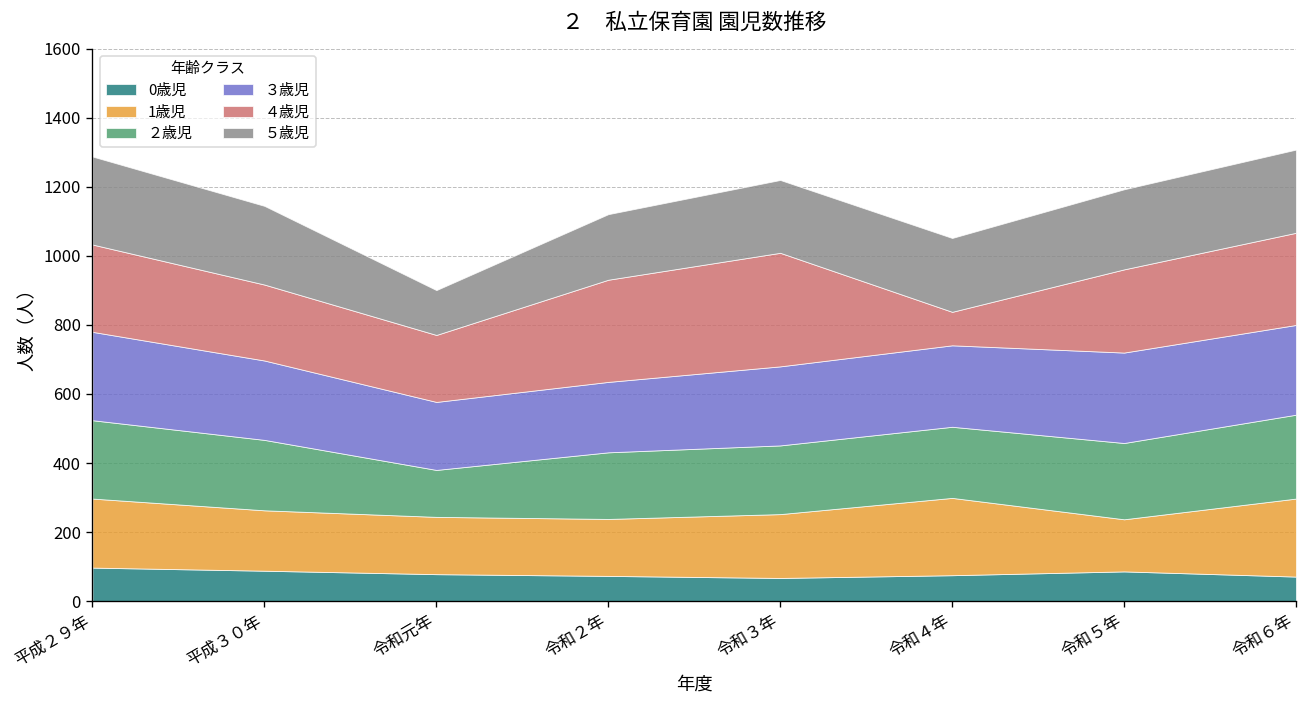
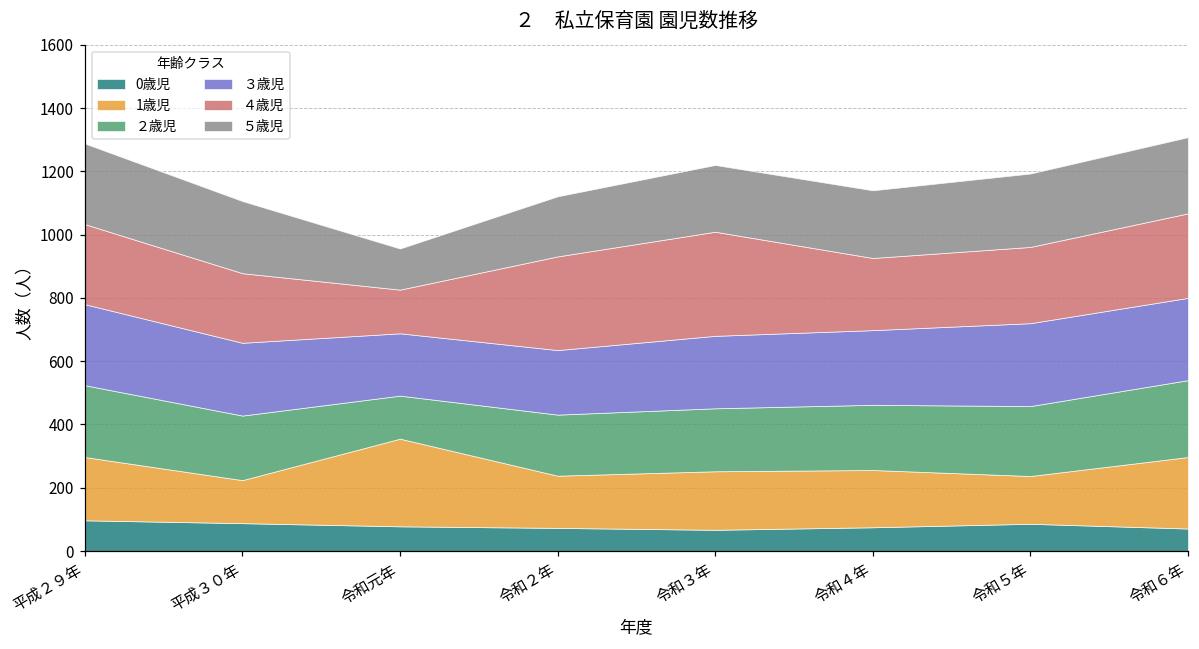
  {
    "0歳児": {
      "平成２９年": 100,
      "平成３０年": 90,
      "令和元年": 80,
      "令和２年": 70,
      "令和３年": 70,
      "令和４年": 80,
      "令和５年": 90,
      "令和６年": 70
    },
    "1歳児": {
      "平成２９年": 200,
-     "平成３０年": 180,
-     "令和元年": 170,
+     "平成３０年": 140,
+     "令和元年": 280,
      "令和２年": 170,
      "令和３年": 190,
-     "令和４年": 220,
+     "令和４年": 180,
      "令和５年": 150,
      "令和６年": 230
    },
    "２歳児": {
      "平成２９年": 230,
      "平成３０年": 200,
      "令和元年": 140,
      "令和２年": 190,
      "令和３年": 200,
      "令和４年": 210,
      "令和５年": 220,
      "令和６年": 240
    },
    "３歳児": {
      "平成２９年": 260,
      "平成３０年": 230,
      "令和元年": 200,
      "令和２年": 200,
      "令和３年": 230,
      "令和４年": 240,
      "令和５年": 260,
      "令和６年": 260
    },
    "４歳児": {
      "平成２９年": 250,
      "平成３０年": 220,
-     "令和元年": 190,
+     "令和元年": 140,
      "令和２年": 300,
      "令和３年": 330,
-     "令和４年": 100,
+     "令和４年": 230,
      "令和５年": 240,
      "令和６年": 270
    },
    "５歳児": {
      "平成２９年": 260,
      "平成３０年": 230,
      "令和元年": 130,
      "令和２年": 190,
      "令和３年": 210,
      "令和４年": 210,
      "令和５年": 230,
      "令和６年": 240
    }
  }
